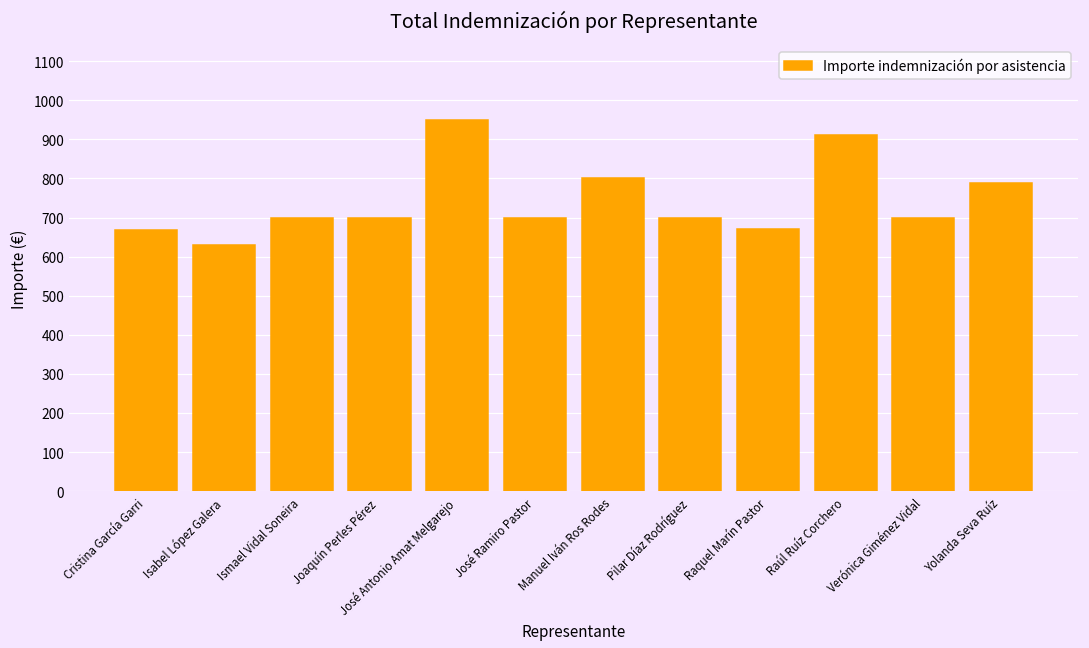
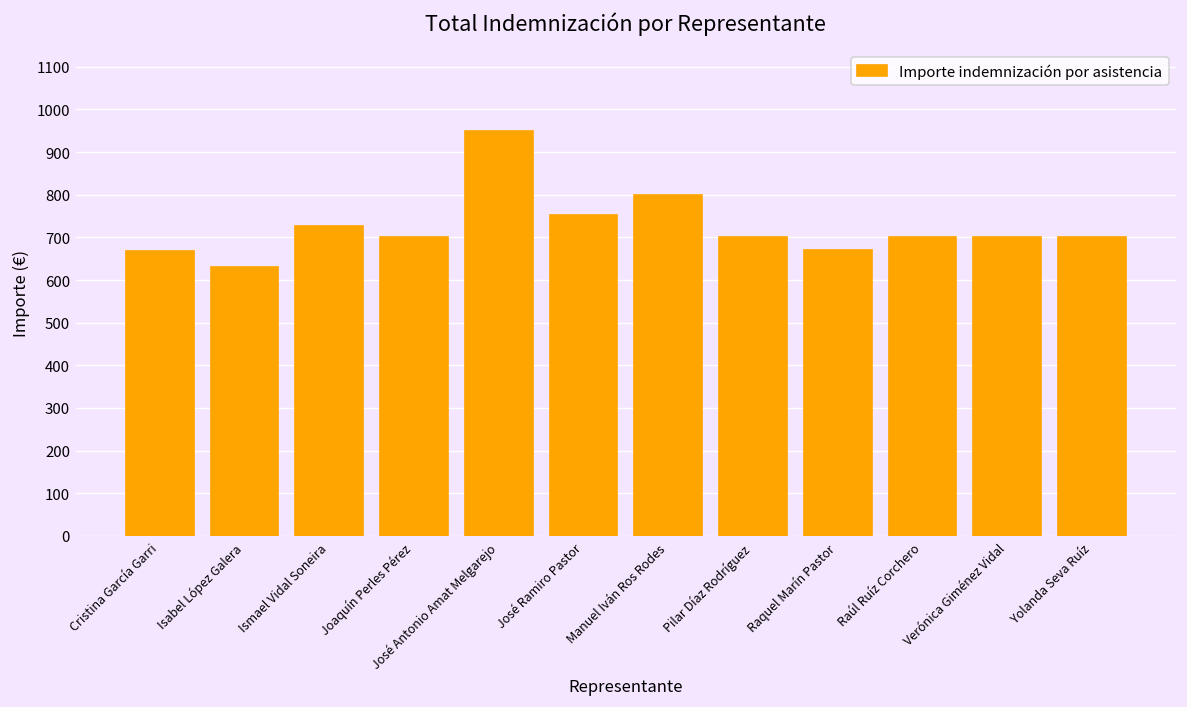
  {
    "Cristina García Garri": 670,
    "Isabel López Galera": 630,
-   "Ismael Vidal Soneira": 700,
+   "Ismael Vidal Soneira": 730,
    "Joaquín Perles Pérez": 700,
    "José Antonio Amat Melgarejo": 950,
-   "José Ramiro Pastor": 700,
+   "José Ramiro Pastor": 750,
    "Manuel Iván Ros Rodes": 800,
    "Pilar Díaz Rodríguez": 700,
    "Raquel Marín Pastor": 670,
-   "Raúl Ruíz Corchero": 910,
+   "Raúl Ruíz Corchero": 700,
    "Verónica Giménez Vidal": 700,
-   "Yolanda Seva Ruíz": 790
+   "Yolanda Seva Ruíz": 700
  }
